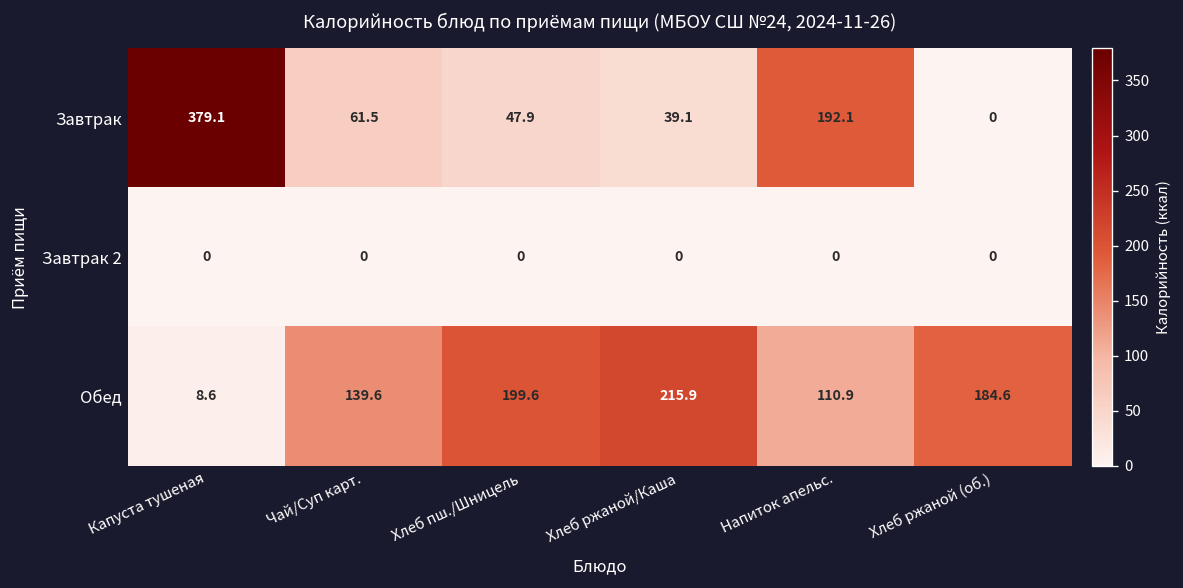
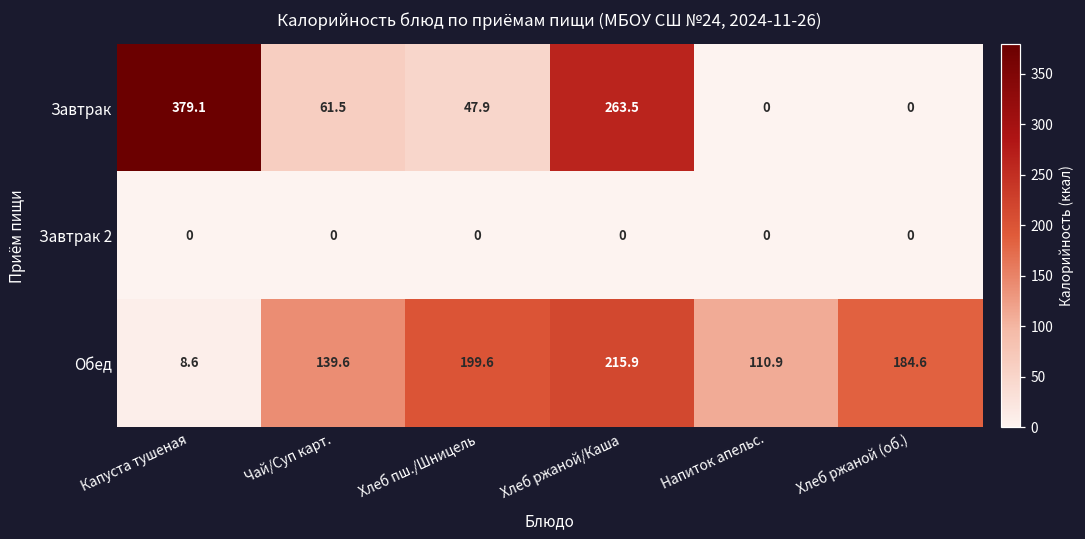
  {
    "Завтрак": {
      "Капуста тушеная": 379.1,
      "Чай/Суп карт.": 61.5,
      "Хлеб пш./Шницель": 47.9,
-     "Хлеб ржаной/Каша": 39.1,
-     "Напиток апельс.": 192.1,
+     "Хлеб ржаной/Каша": 263.5,
+     "Напиток апельс.": 0,
      "Хлеб ржаной (об.)": 0
    },
    "Завтрак 2": {
      "Капуста тушеная": 0,
      "Чай/Суп карт.": 0,
      "Хлеб пш./Шницель": 0,
      "Хлеб ржаной/Каша": 0,
      "Напиток апельс.": 0,
      "Хлеб ржаной (об.)": 0
    },
    "Обед": {
      "Капуста тушеная": 8.6,
      "Чай/Суп карт.": 139.6,
      "Хлеб пш./Шницель": 199.6,
      "Хлеб ржаной/Каша": 215.9,
      "Напиток апельс.": 110.9,
      "Хлеб ржаной (об.)": 184.6
    }
  }
